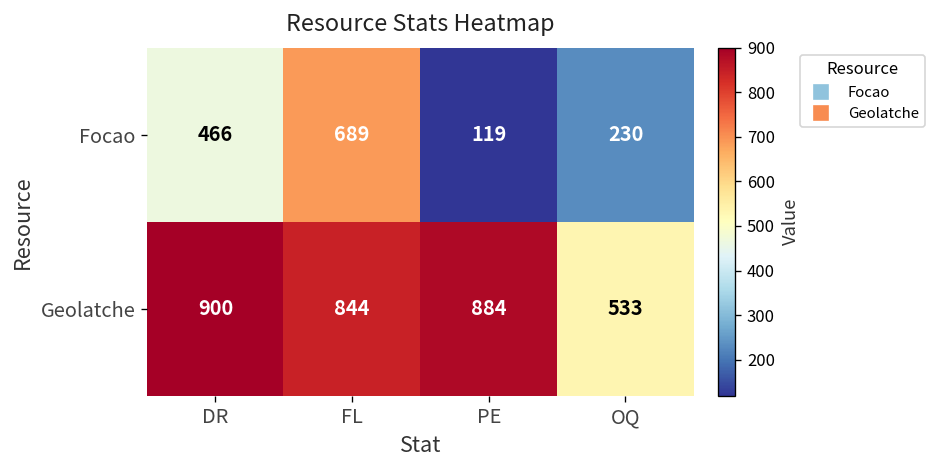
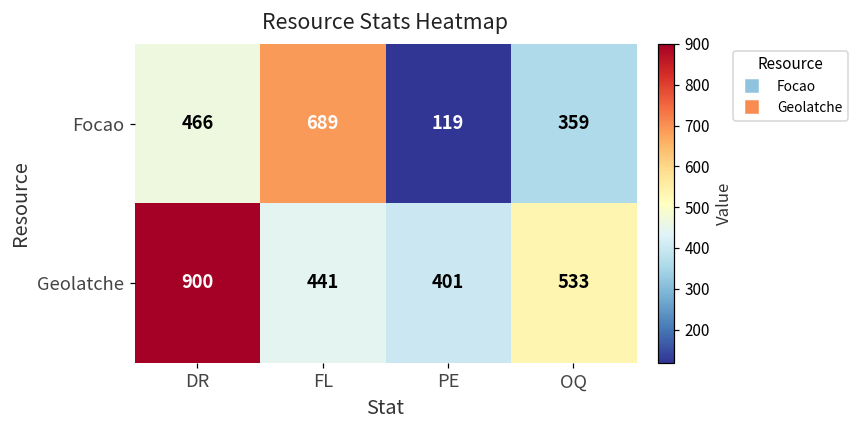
  {
    "Focao": {
      "DR": 466,
      "FL": 689,
      "PE": 119,
-     "OQ": 230
+     "OQ": 359
    },
    "Geolatche": {
      "DR": 900,
-     "FL": 844,
-     "PE": 884,
+     "FL": 441,
+     "PE": 401,
      "OQ": 533
    }
  }
